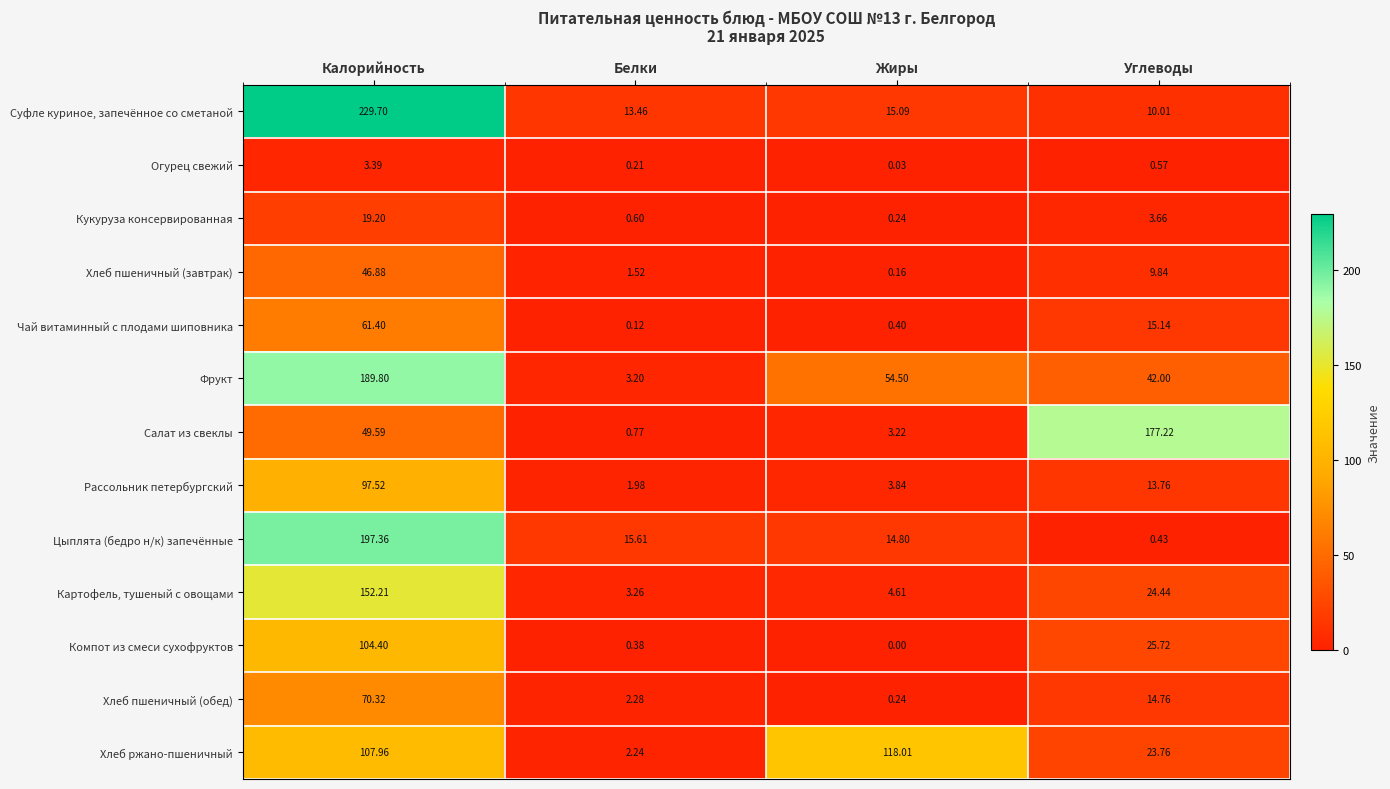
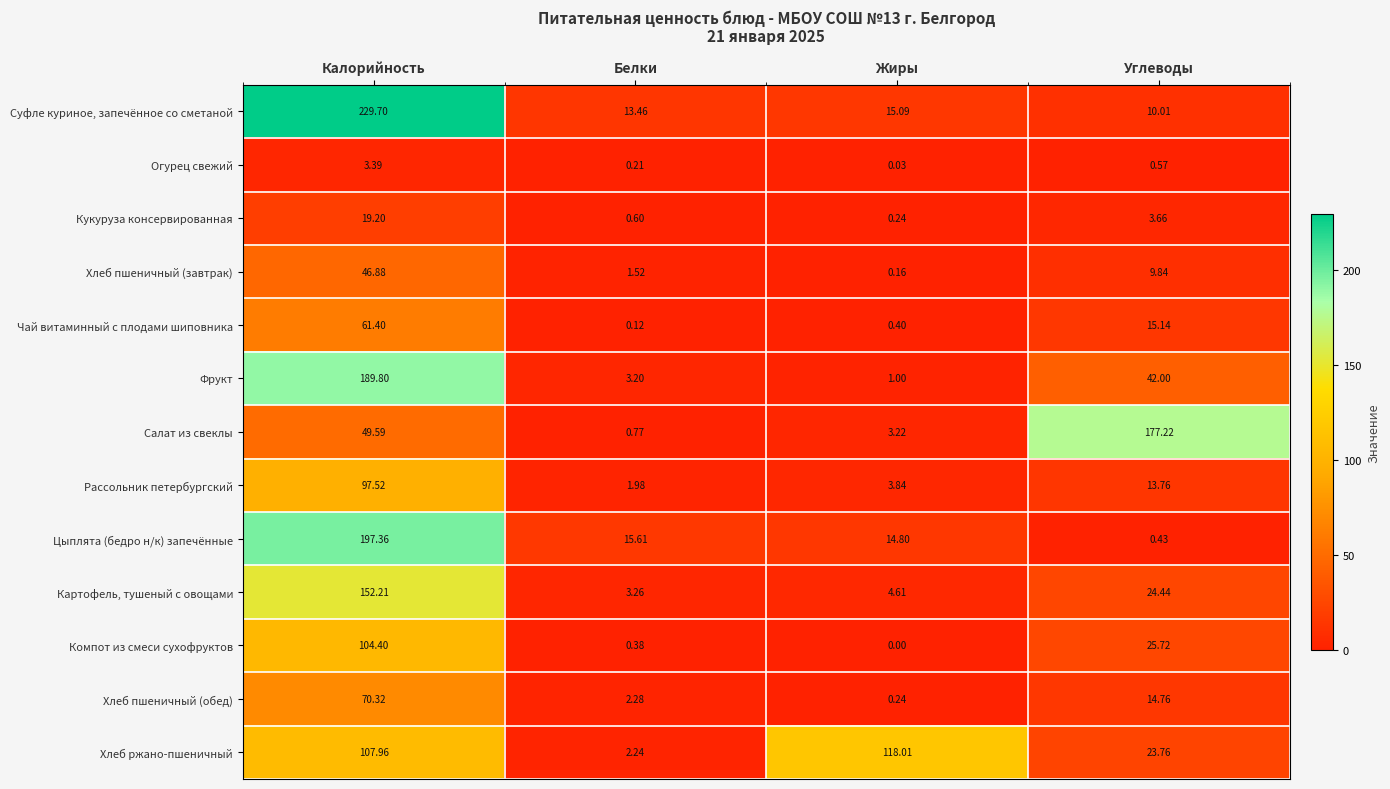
  {
    "Суфле куриное, запечённое со сметаной": {
      "Калорийность": 229.70,
      "Белки": 13.46,
      "Жиры": 15.09,
      "Углеводы": 10.01
    },
    "Огурец свежий": {
      "Калорийность": 3.39,
      "Белки": 0.21,
      "Жиры": 0.03,
      "Углеводы": 0.57
    },
    "Кукуруза консервированная": {
      "Калорийность": 19.20,
      "Белки": 0.60,
      "Жиры": 0.24,
      "Углеводы": 3.66
    },
    "Хлеб пшеничный (завтрак)": {
      "Калорийность": 46.88,
      "Белки": 1.52,
      "Жиры": 0.16,
      "Углеводы": 9.84
    },
    "Чай витаминный с плодами шиповника": {
      "Калорийность": 61.40,
      "Белки": 0.12,
      "Жиры": 0.40,
      "Углеводы": 15.14
    },
    "Фрукт": {
      "Калорийность": 189.80,
      "Белки": 3.20,
-     "Жиры": 54.50,
+     "Жиры": 1.00,
      "Углеводы": 42.00
    },
    "Салат из свеклы": {
      "Калорийность": 49.59,
      "Белки": 0.77,
      "Жиры": 3.22,
      "Углеводы": 177.22
    },
    "Рассольник петербургский": {
      "Калорийность": 97.52,
      "Белки": 1.98,
      "Жиры": 3.84,
      "Углеводы": 13.76
    },
    "Цыплята (бедро н/к) запечённые": {
      "Калорийность": 197.36,
      "Белки": 15.61,
      "Жиры": 14.80,
      "Углеводы": 0.43
    },
    "Картофель, тушеный с овощами": {
      "Калорийность": 152.21,
      "Белки": 3.26,
      "Жиры": 4.61,
      "Углеводы": 24.44
    },
    "Компот из смеси сухофруктов": {
      "Калорийность": 104.40,
      "Белки": 0.38,
      "Жиры": 0.00,
      "Углеводы": 25.72
    },
    "Хлеб пшеничный (обед)": {
      "Калорийность": 70.32,
      "Белки": 2.28,
      "Жиры": 0.24,
      "Углеводы": 14.76
    },
    "Хлеб ржано-пшеничный": {
      "Калорийность": 107.96,
      "Белки": 2.24,
      "Жиры": 118.01,
      "Углеводы": 23.76
    }
  }
